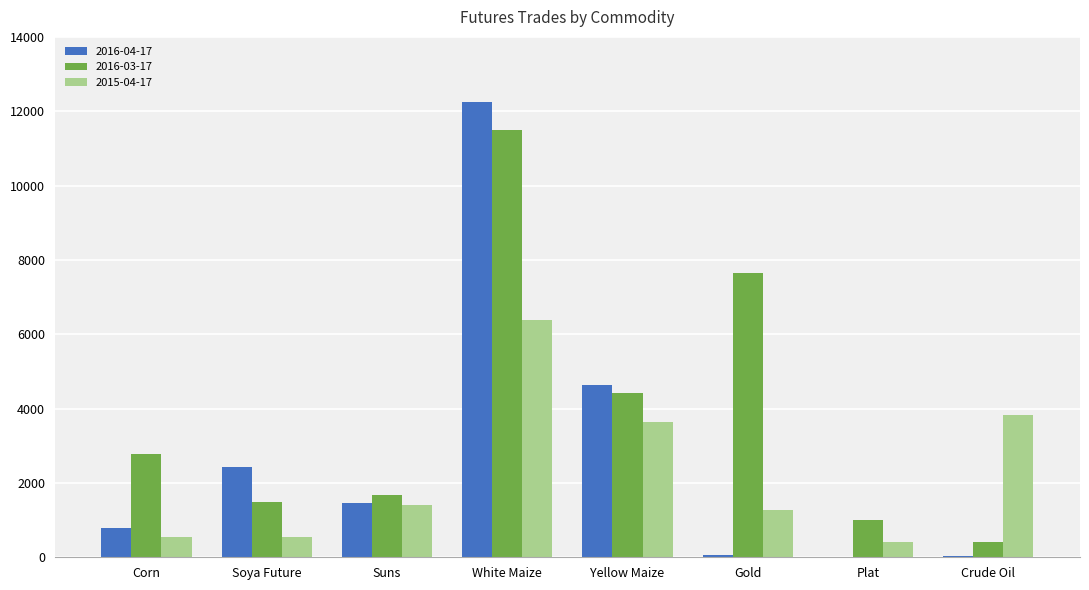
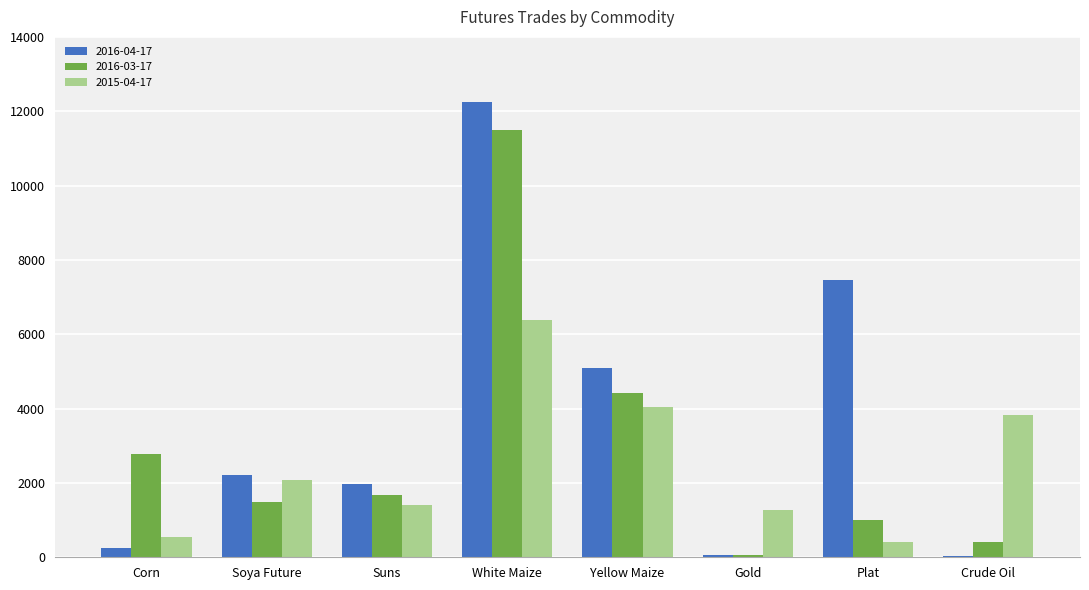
  {
    "2016-04-17": {
-     "Corn": 800,
-     "Soya Future": 2400,
-     "Suns": 1500,
+     "Corn": 300,
+     "Soya Future": 2200,
+     "Suns": 2000,
      "White Maize": 12200,
-     "Yellow Maize": 4600,
-     "Plat": 0
+     "Yellow Maize": 5100,
+     "Plat": 7500
    },
    "2016-03-17": {
      "Corn": 2800,
      "Soya Future": 1500,
      "Suns": 1700,
      "White Maize": 11500,
      "Yellow Maize": 4400,
-     "Gold": 7600,
+     "Gold": 100,
      "Plat": 1000,
      "Crude Oil": 400
    },
    "2015-04-17": {
      "Corn": 500,
-     "Soya Future": 500,
+     "Soya Future": 2100,
      "Suns": 1400,
      "White Maize": 6400,
-     "Yellow Maize": 3600,
+     "Yellow Maize": 4000,
      "Gold": 1300,
      "Plat": 400,
      "Crude Oil": 3800
    }
  }
